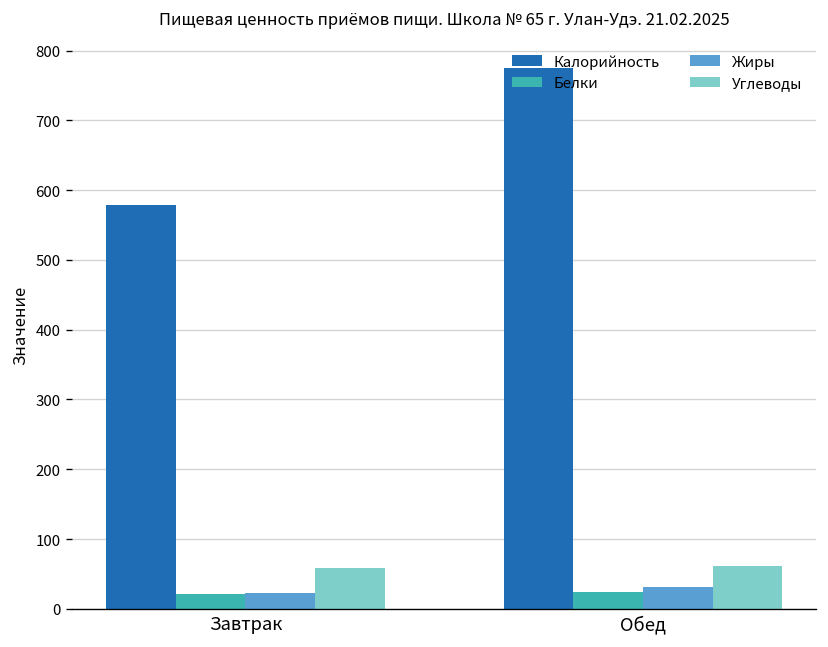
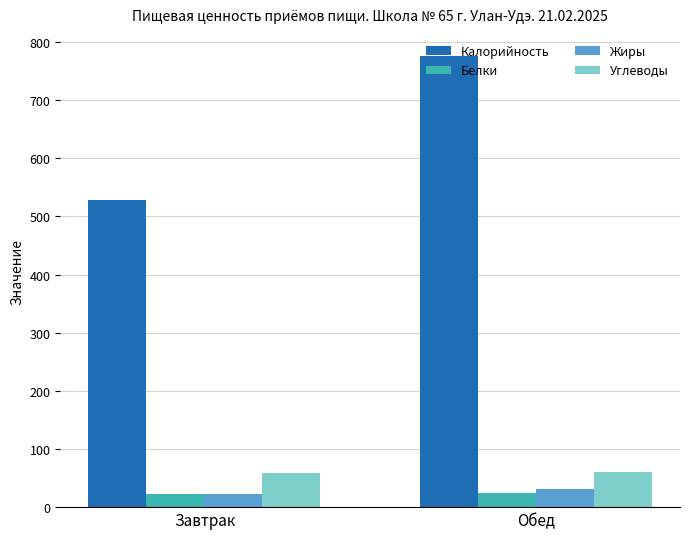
  {
    "Калорийность": {
-     "Завтрак": 580,
+     "Завтрак": 530,
      "Обед": 780
    },
    "Углеводы": {
      "Завтрак": 60,
      "Обед": 60
    }
  }
